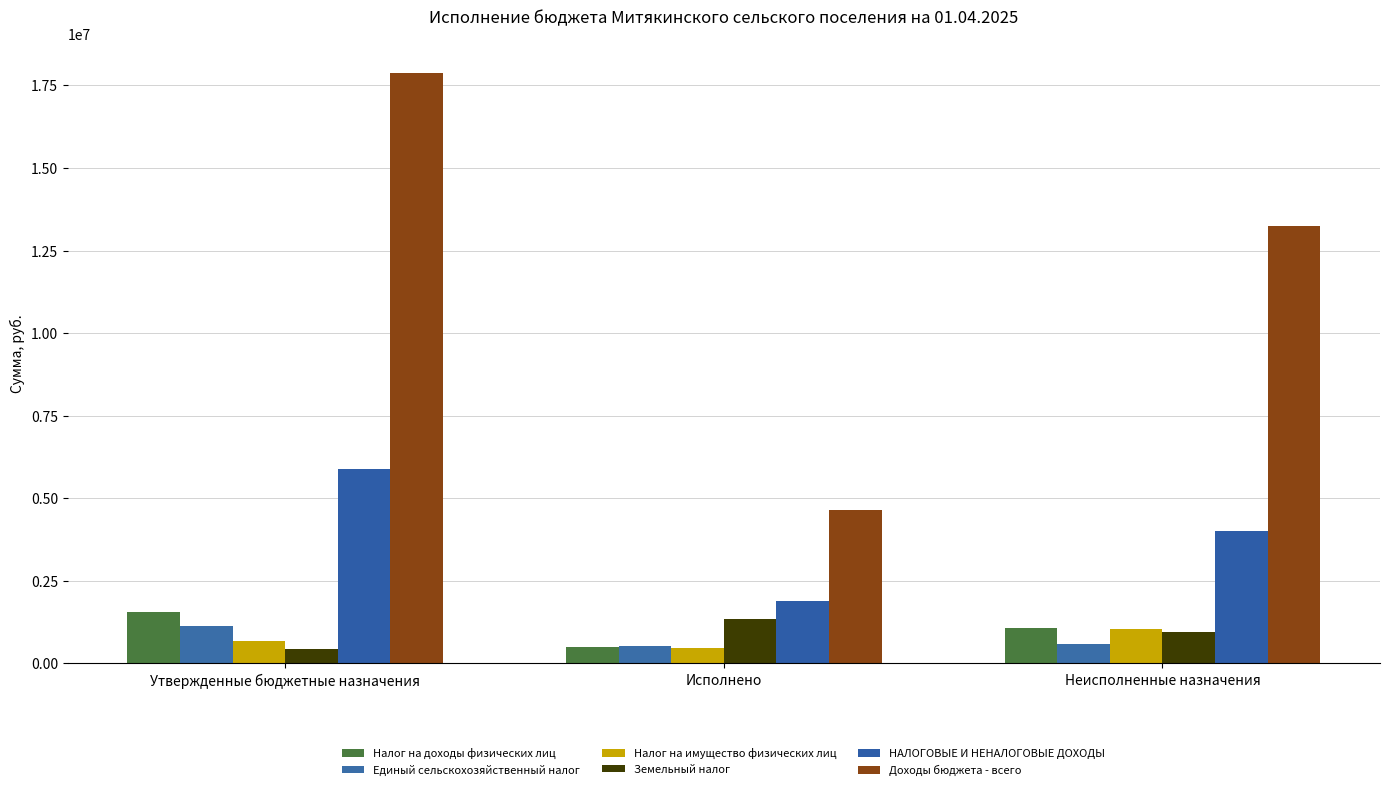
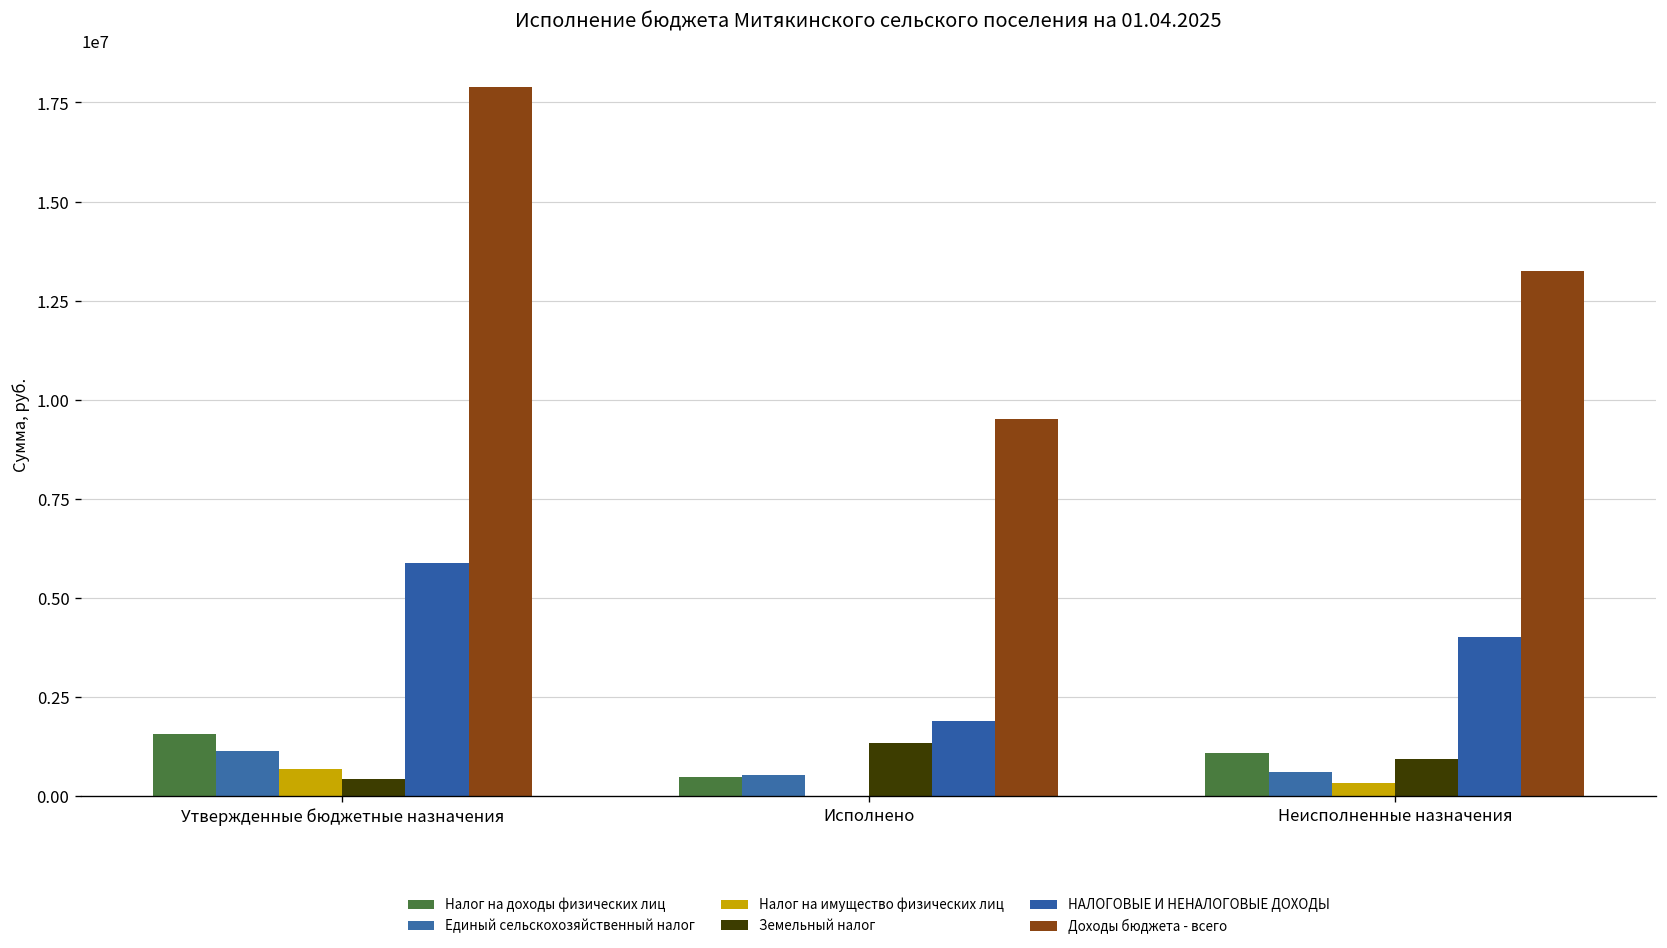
  {
    "Налог на доходы физических лиц": {
      "Утвержденные бюджетные назначения": 1600000,
      "Исполнено": 500000,
      "Неисполненные назначения": 1100000
    },
    "Налог на имущество физических лиц": {
      "Утвержденные бюджетные назначения": 700000,
-     "Исполнено": 500000,
-     "Неисполненные назначения": 1000000
+     "Исполнено": 0,
+     "Неисполненные назначения": 300000
    },
    "Земельный налог": {
      "Утвержденные бюджетные назначения": 400000,
      "Исполнено": 1300000,
      "Неисполненные назначения": 900000
    },
    "Доходы бюджета - всего": {
      "Утвержденные бюджетные назначения": 17900000,
-     "Исполнено": 4600000,
+     "Исполнено": 9500000,
      "Неисполненные назначения": 13200000
    }
  }
